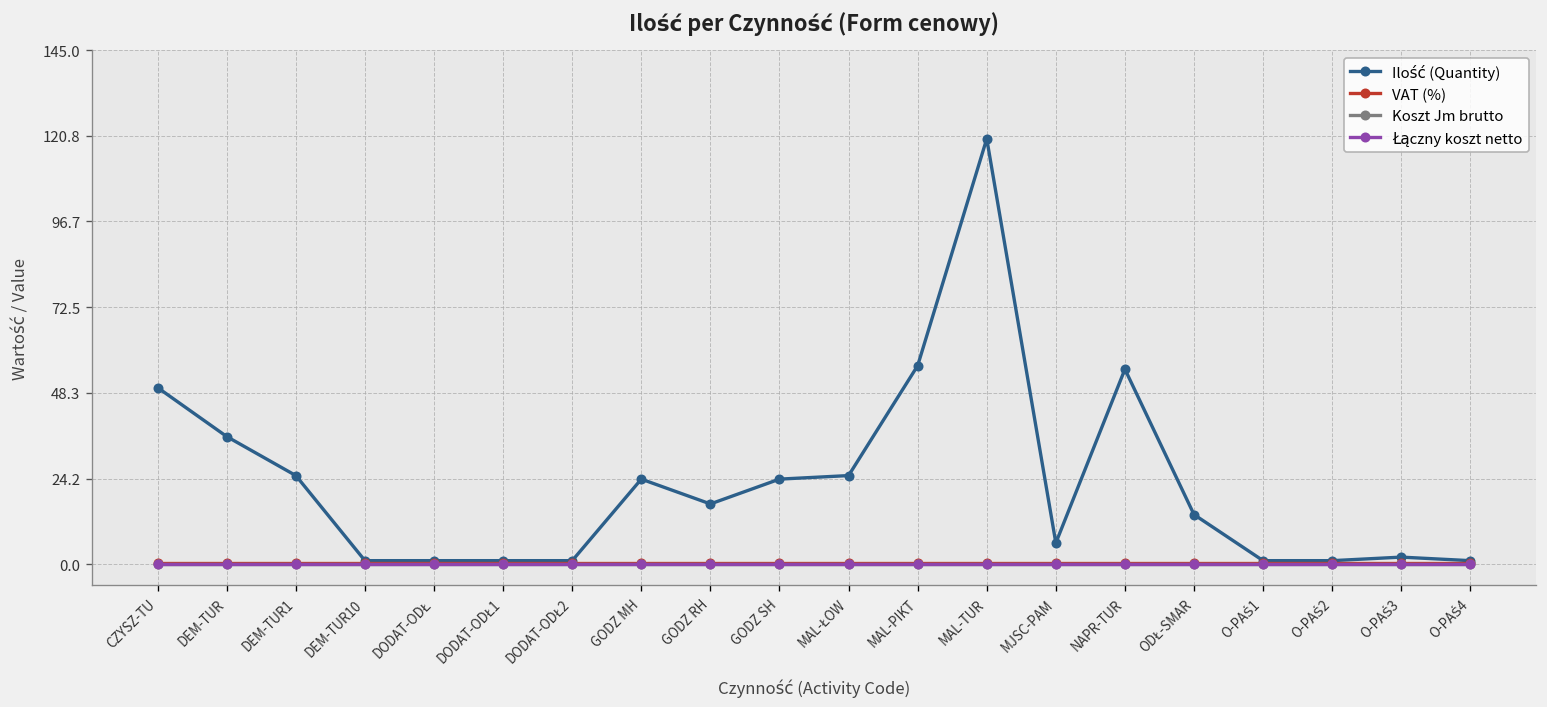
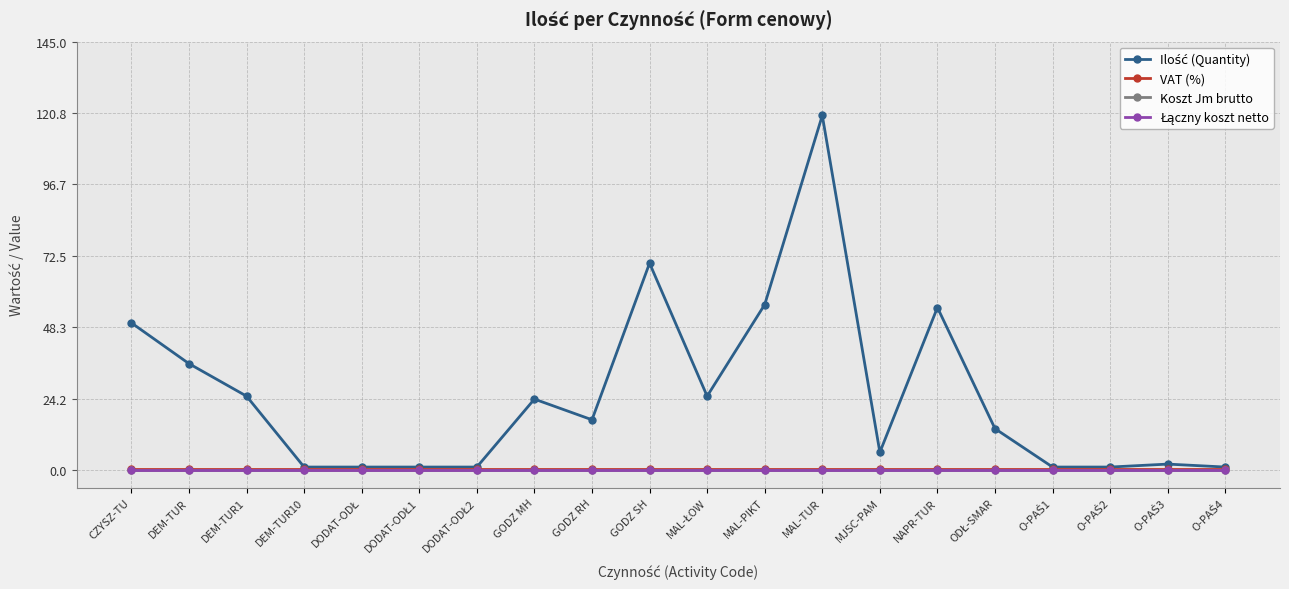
  {
    "Ilość (Quantity)": {
      "CZYSZ-TU": 50,
      "DEM-TUR": 36,
      "DEM-TUR1": 25,
      "GODZ MH": 24,
      "GODZ RH": 17,
-     "GODZ SH": 24,
+     "GODZ SH": 70,
      "MAL-ŁOW": 25,
      "MAL-PIKT": 56,
      "MAL-TUR": 120,
      "MJSC-PAM": 6,
      "NAPR-TUR": 55,
      "ODŁ-SMAR": 14,
      "O-PAŚ3": 2
    }
  }
